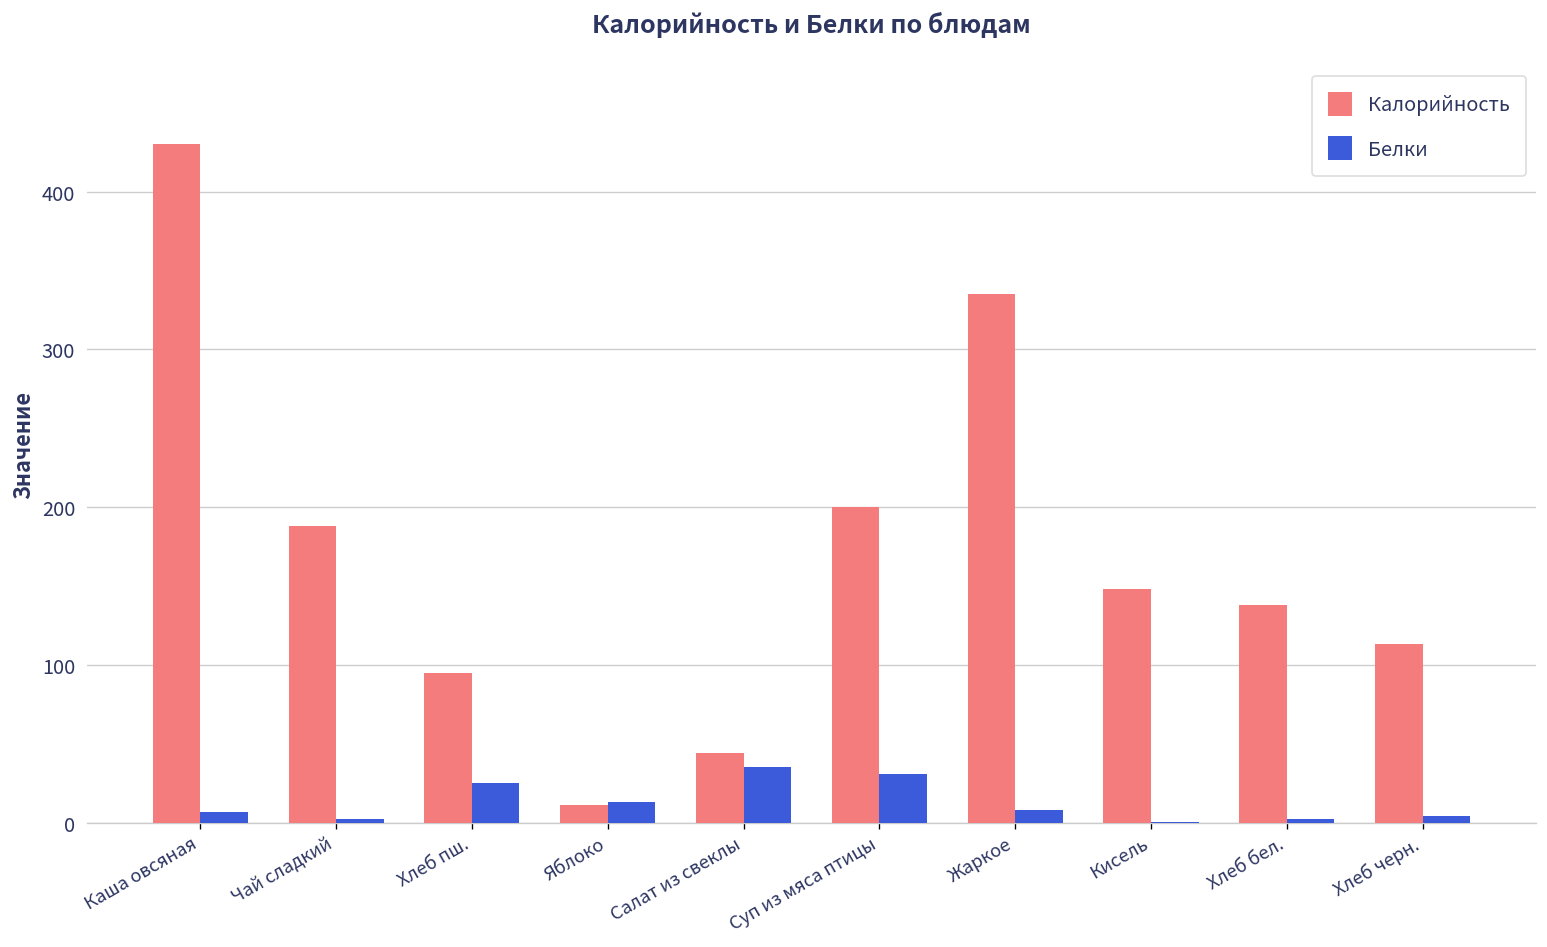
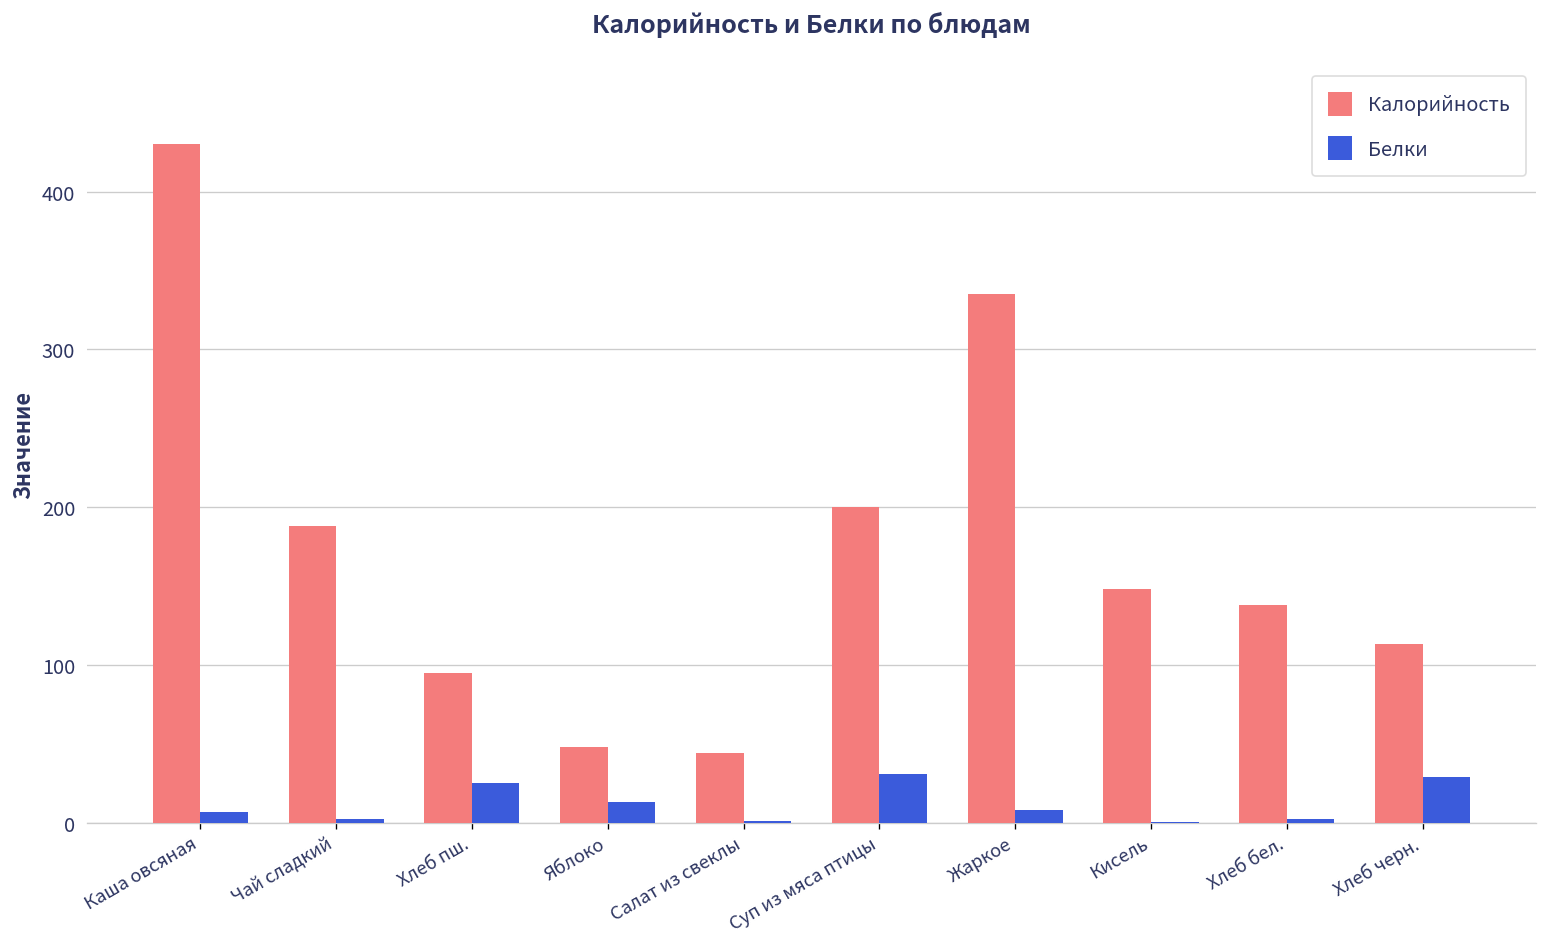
  {
    "Калорийность": {
      "Каша овсяная": 430,
      "Чай сладкий": 188,
      "Хлеб пш.": 95,
-     "Яблоко": 11,
+     "Яблоко": 48,
      "Салат из свеклы": 44,
      "Суп из мяса птицы": 200,
      "Жаркое": 335,
      "Кисель": 148,
      "Хлеб бел.": 138,
      "Хлеб черн.": 113
    },
    "Белки": {
      "Каша овсяная": 7,
      "Чай сладкий": 2,
      "Хлеб пш.": 25,
      "Яблоко": 13,
-     "Салат из свеклы": 35,
+     "Салат из свеклы": 1,
      "Суп из мяса птицы": 31,
      "Жаркое": 8,
      "Хлеб бел.": 2,
-     "Хлеб черн.": 4
+     "Хлеб черн.": 29
    }
  }
